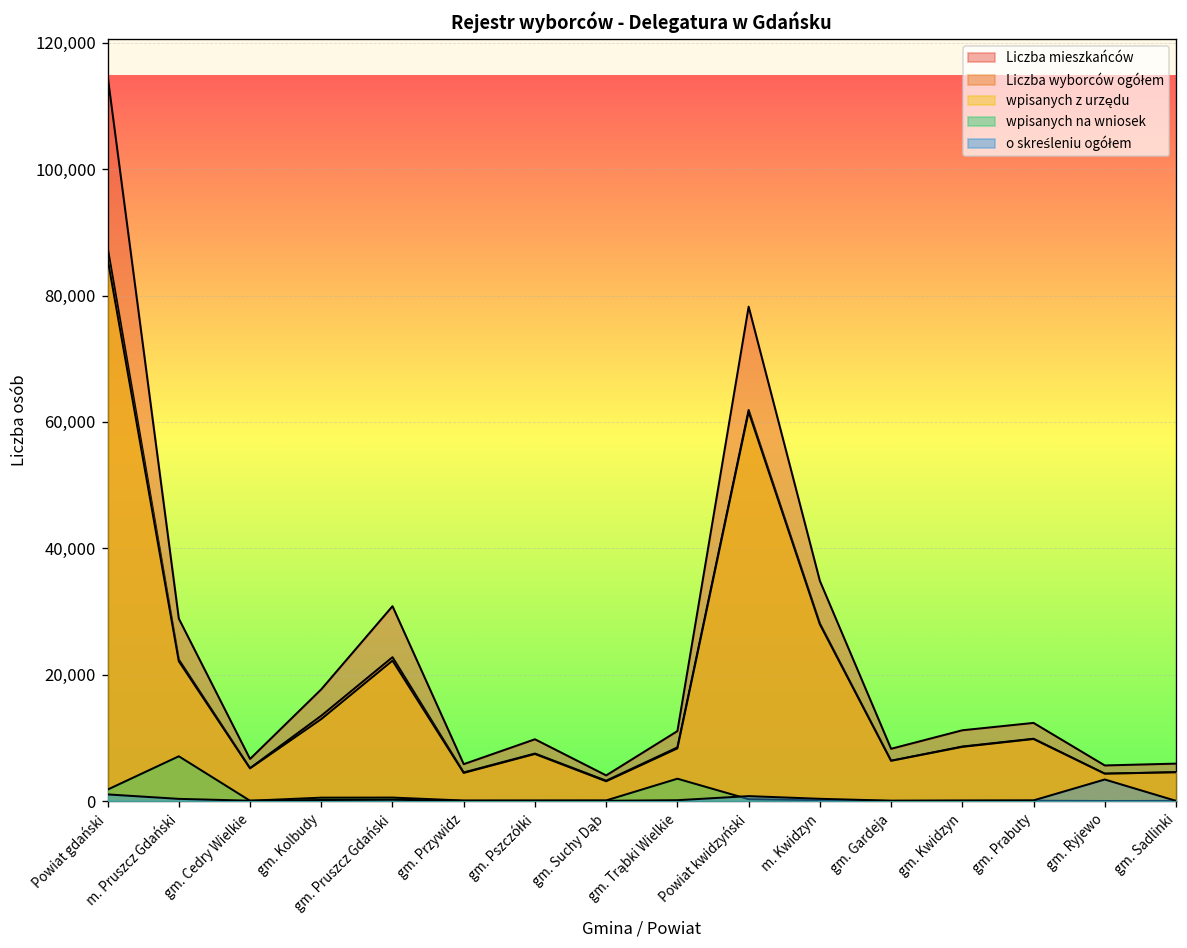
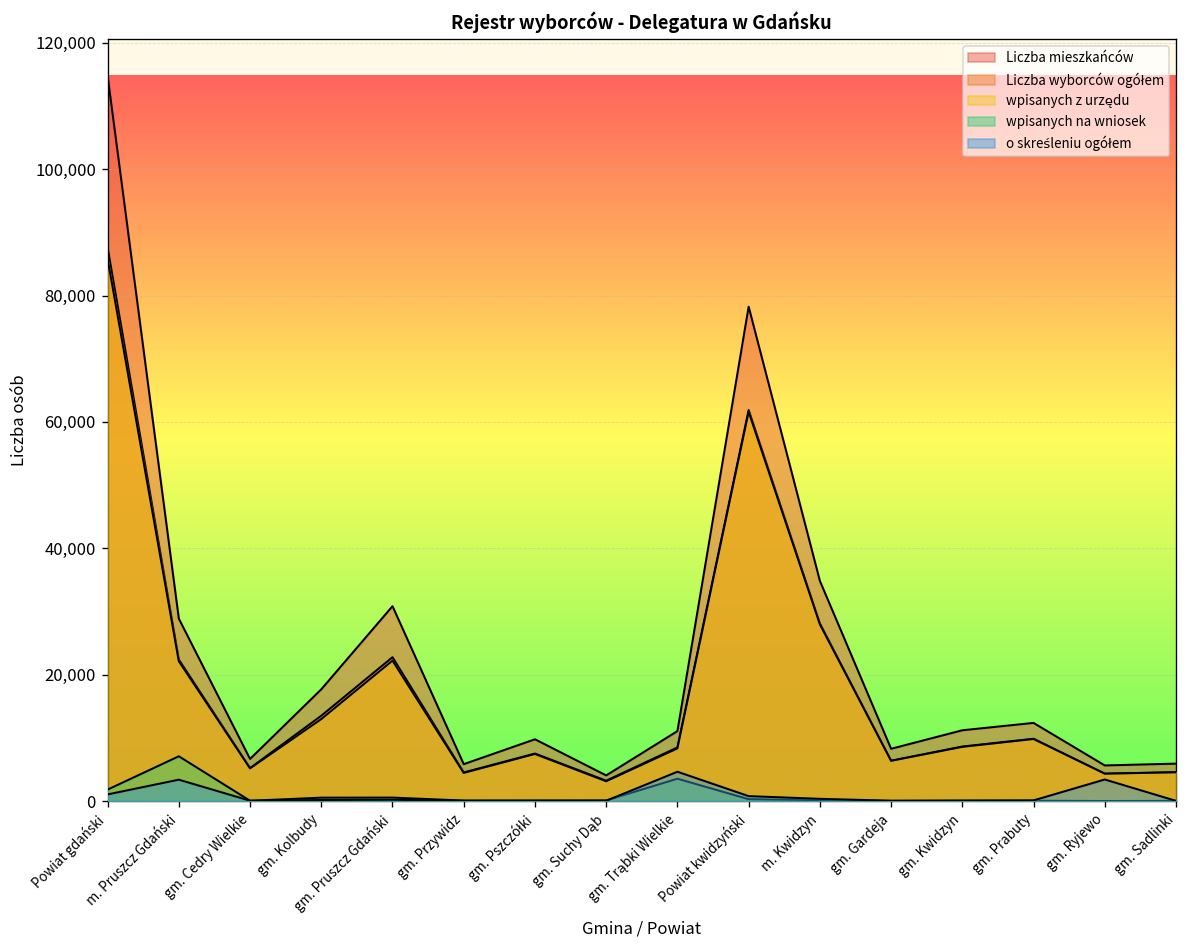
  {
    "wpisanych na wniosek": {
      "Powiat gdański": "2,000",
      "m. Pruszcz Gdański": "7,000",
      "gm. Trąbki Wielkie": "4,000",
      "Powiat kwidzyński": "0",
      "gm. Ryjewo": "0"
    },
    "o skreśleniu ogółem": {
      "Powiat gdański": "1,000",
-     "m. Pruszcz Gdański": "0",
-     "gm. Trąbki Wielkie": "0",
+     "m. Pruszcz Gdański": "3,000",
+     "gm. Trąbki Wielkie": "5,000",
      "Powiat kwidzyński": "1,000",
      "gm. Ryjewo": "3,000"
    }
  }
